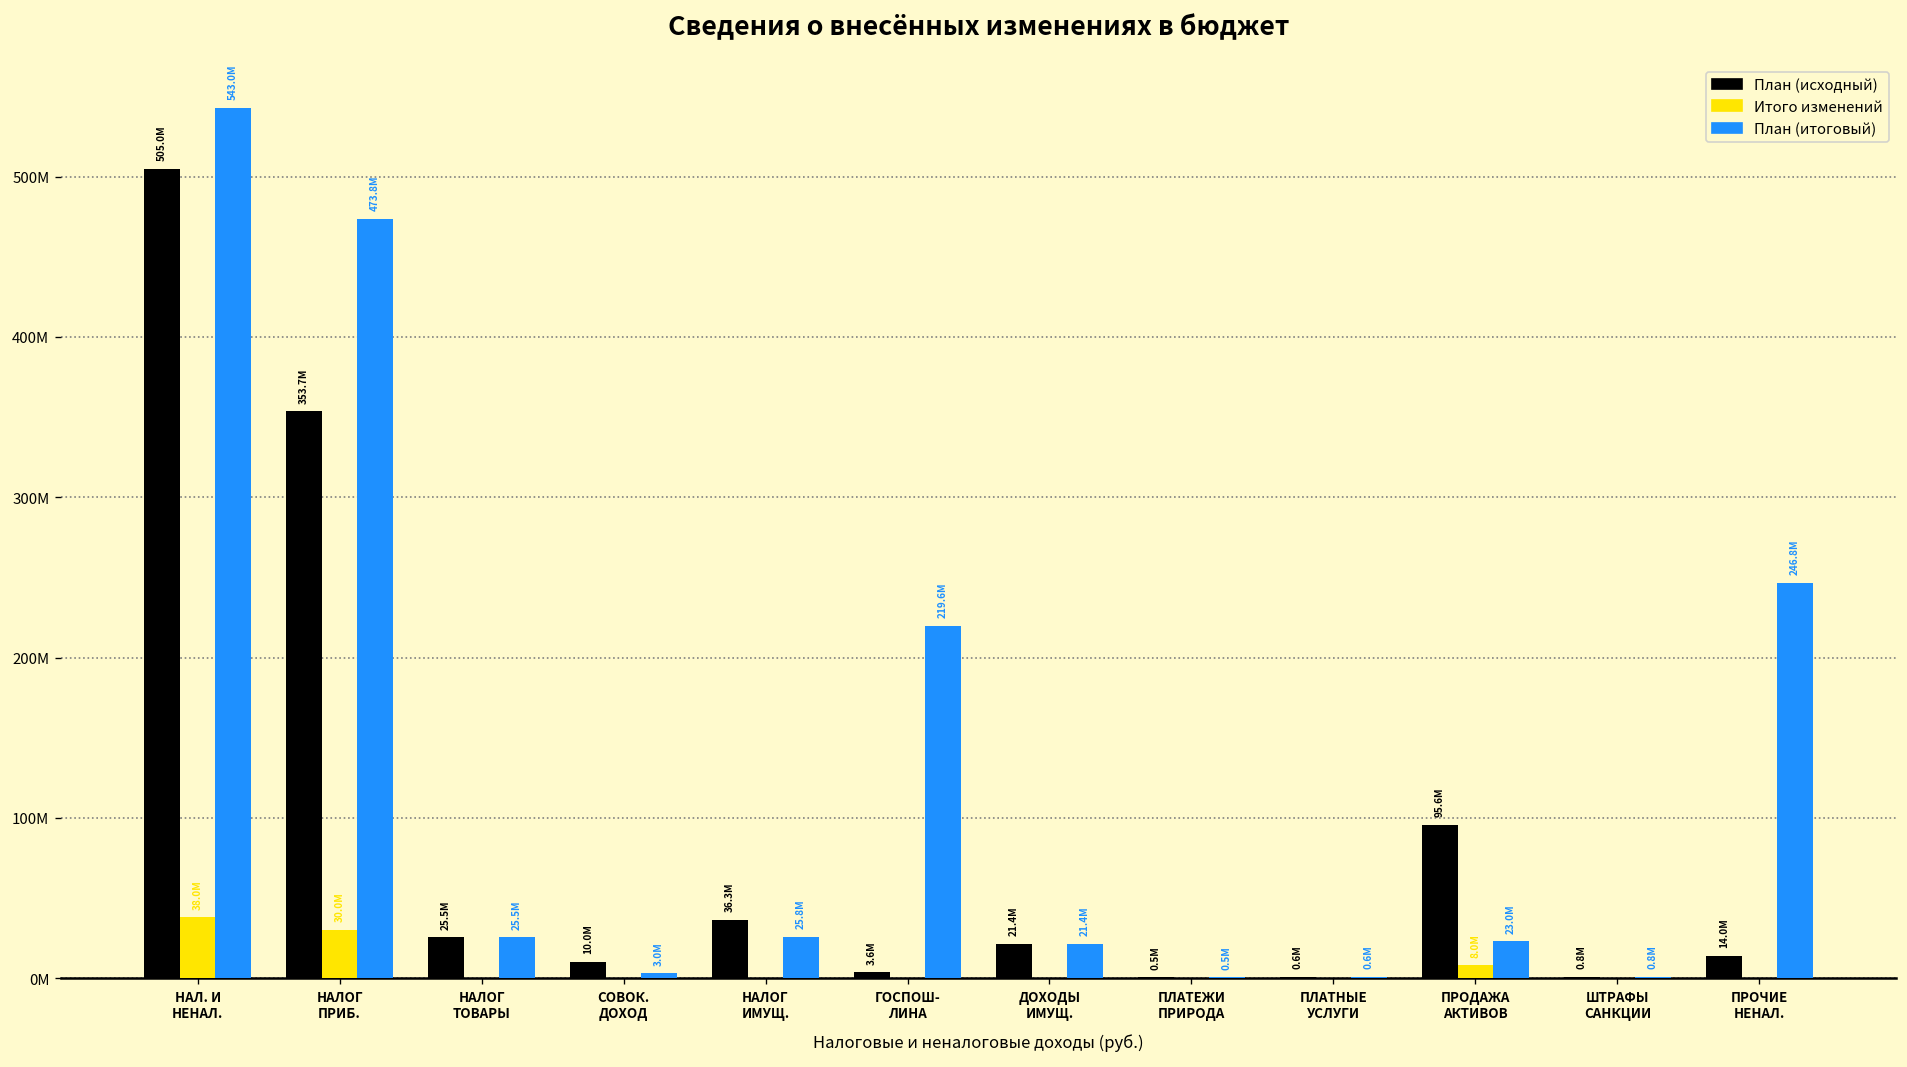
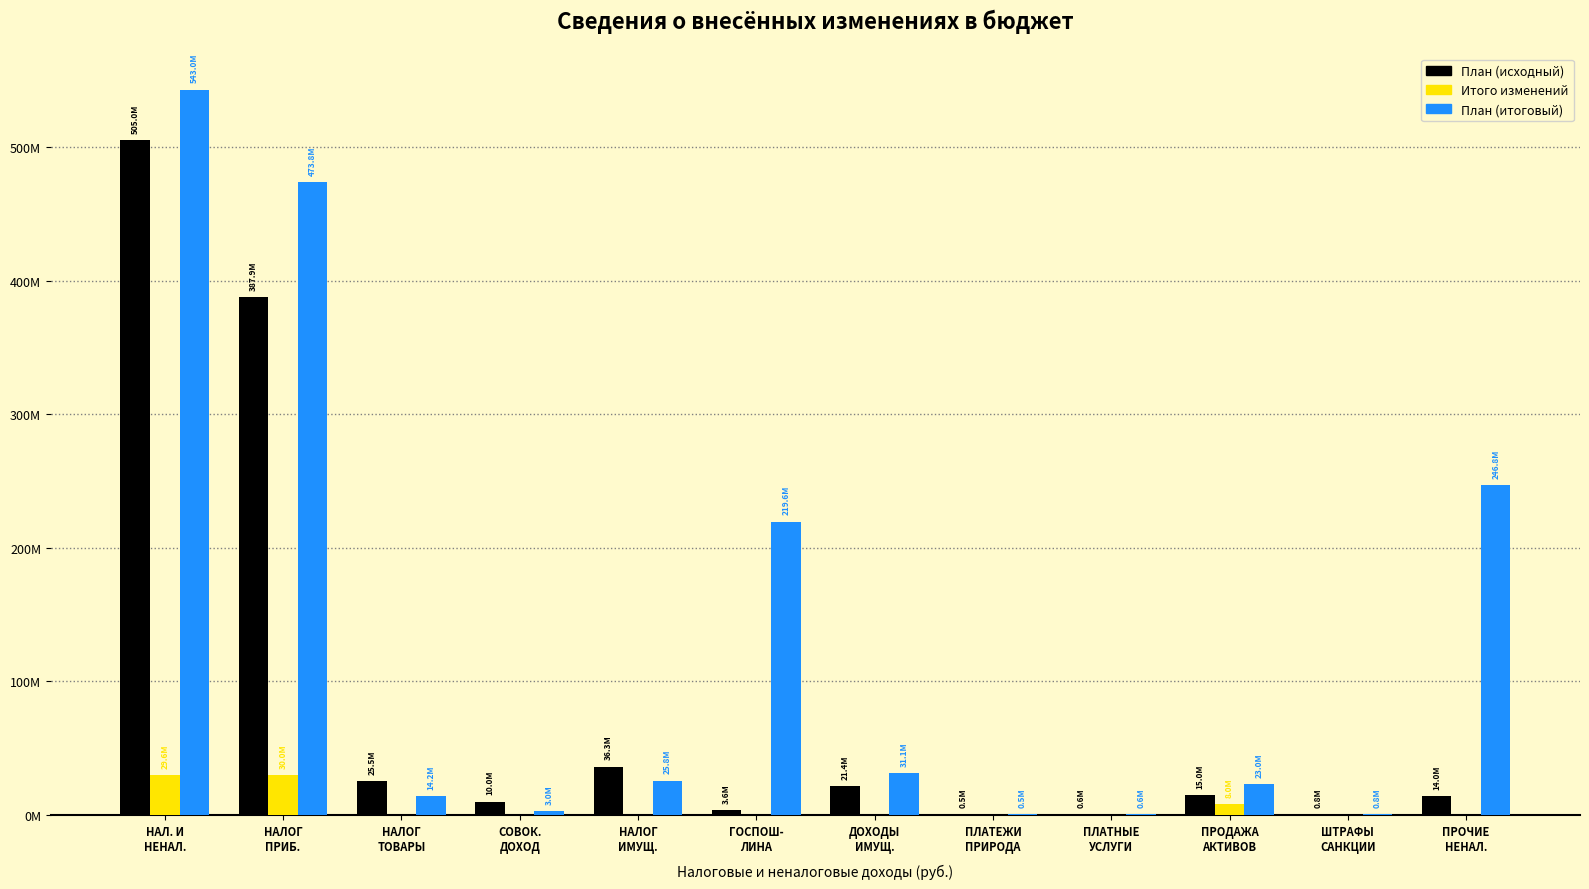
  {
    "План (исходный)": {
      "НАЛ. И НЕНАЛ.": "505.0M",
-     "НАЛОГ ПРИБ.": "353.7M",
+     "НАЛОГ ПРИБ.": "387.9M",
      "НАЛОГ ТОВАРЫ": "25.5M",
      "СОВОК. ДОХОД": "10.0M",
      "НАЛОГ ИМУЩ.": "36.3M",
      "ГОСПОШ- ЛИНА": "3.6M",
      "ДОХОДЫ ИМУЩ.": "21.4M",
      "ПЛАТЕЖИ ПРИРОДА": "0.5M",
      "ПЛАТНЫЕ УСЛУГИ": "0.6M",
-     "ПРОДАЖА АКТИВОВ": "95.6M",
+     "ПРОДАЖА АКТИВОВ": "15.0M",
      "ШТРАФЫ САНКЦИИ": "0.8M",
      "ПРОЧИЕ НЕНАЛ.": "14.0M"
    },
    "Итого изменений": {
-     "НАЛ. И НЕНАЛ.": "38.0M",
+     "НАЛ. И НЕНАЛ.": "29.6M",
      "НАЛОГ ПРИБ.": "30.0M",
      "ПРОДАЖА АКТИВОВ": "8.0M"
    },
    "План (итоговый)": {
      "НАЛ. И НЕНАЛ.": "543.0M",
      "НАЛОГ ПРИБ.": "473.8M",
-     "НАЛОГ ТОВАРЫ": "25.5M",
+     "НАЛОГ ТОВАРЫ": "14.2M",
      "СОВОК. ДОХОД": "3.0M",
      "НАЛОГ ИМУЩ.": "25.8M",
      "ГОСПОШ- ЛИНА": "219.6M",
-     "ДОХОДЫ ИМУЩ.": "21.4M",
+     "ДОХОДЫ ИМУЩ.": "31.1M",
      "ПЛАТЕЖИ ПРИРОДА": "0.5M",
      "ПЛАТНЫЕ УСЛУГИ": "0.6M",
      "ПРОДАЖА АКТИВОВ": "23.0M",
      "ШТРАФЫ САНКЦИИ": "0.8M",
      "ПРОЧИЕ НЕНАЛ.": "246.8M"
    }
  }
